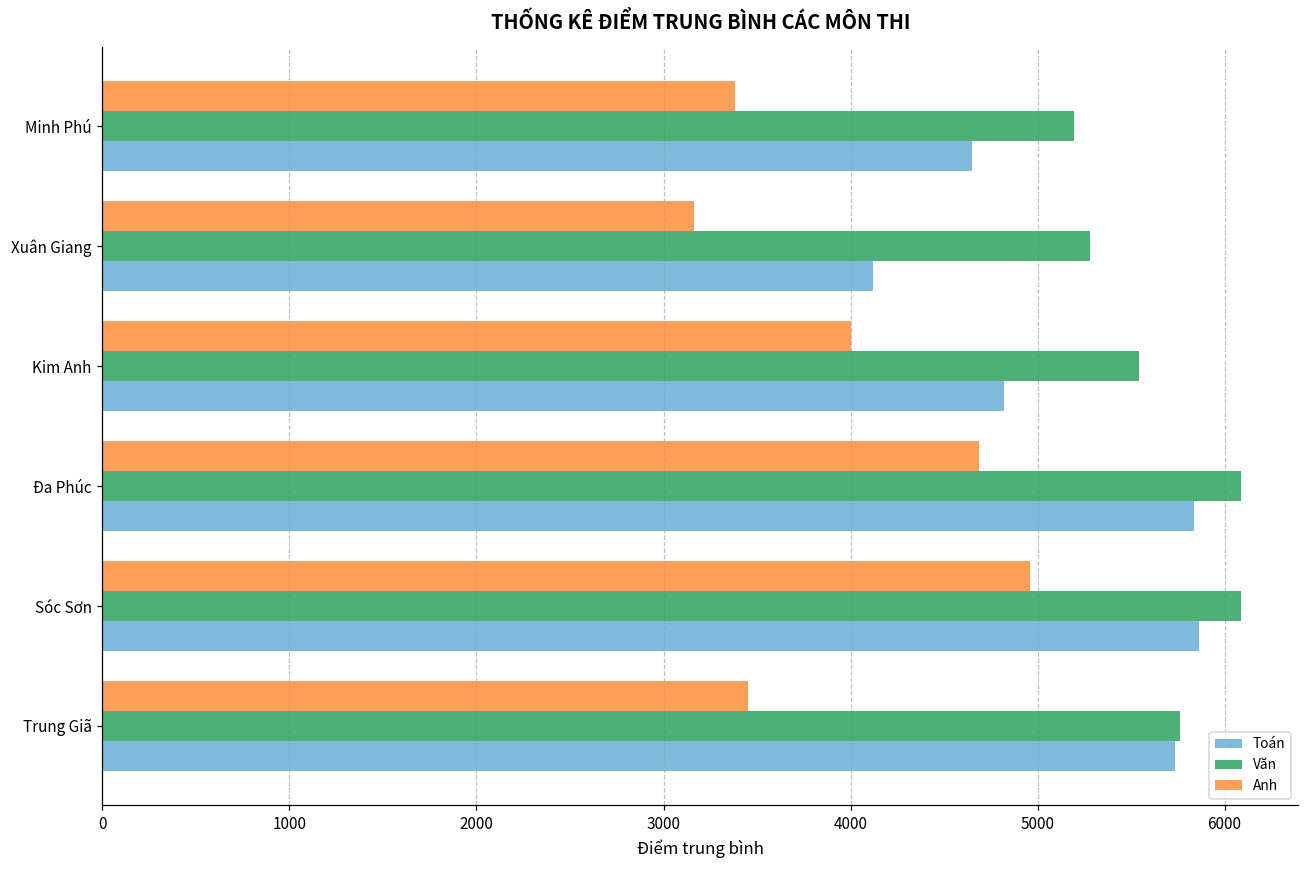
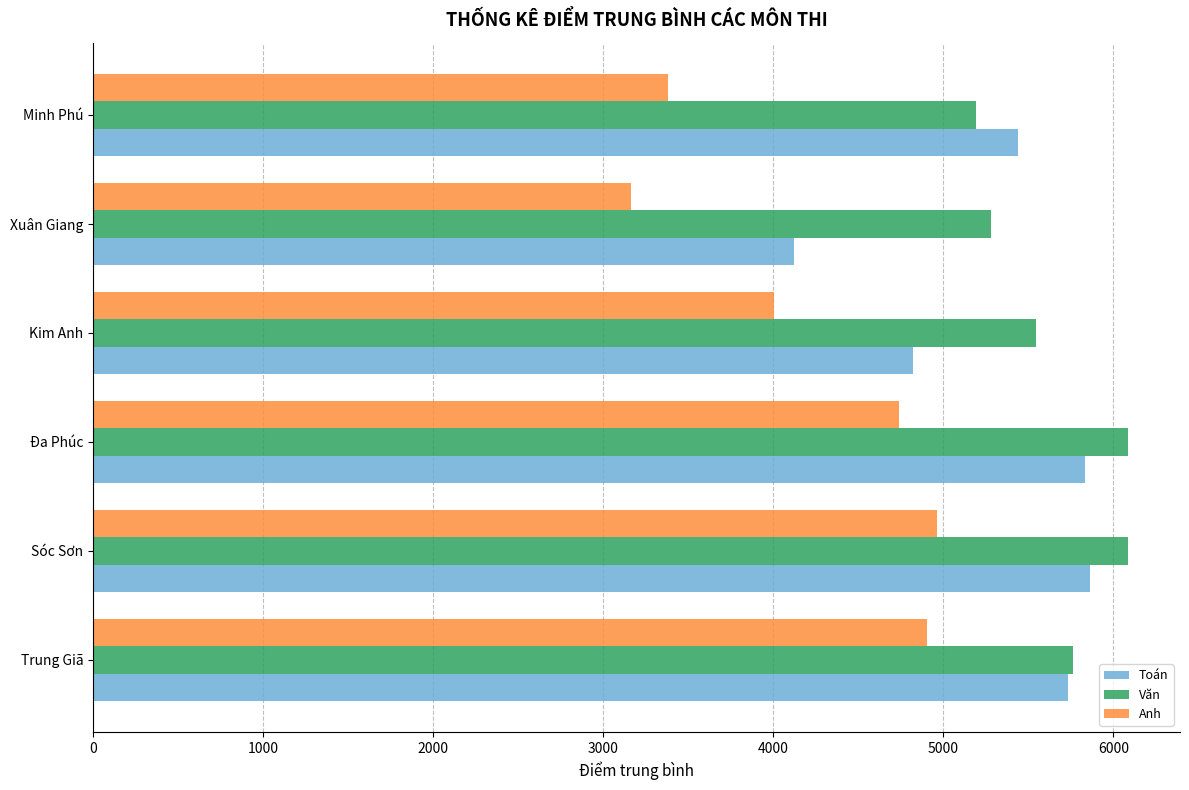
  {
    "Toán": {
-     "Minh Phú": 4650,
+     "Minh Phú": 5440,
      "Xuân Giang": 4120,
      "Kim Anh": 4820,
      "Đa Phúc": 5840,
      "Sóc Sơn": 5860,
      "Trung Giã": 5730
    },
    "Văn": {
      "Minh Phú": 5200,
      "Xuân Giang": 5280,
      "Kim Anh": 5540,
      "Đa Phúc": 6090,
      "Sóc Sơn": 6090,
      "Trung Giã": 5760
    },
    "Anh": {
      "Minh Phú": 3380,
      "Xuân Giang": 3170,
      "Kim Anh": 4000,
-     "Đa Phúc": 4690,
+     "Đa Phúc": 4740,
      "Sóc Sơn": 4960,
-     "Trung Giã": 3450
+     "Trung Giã": 4910
    }
  }
